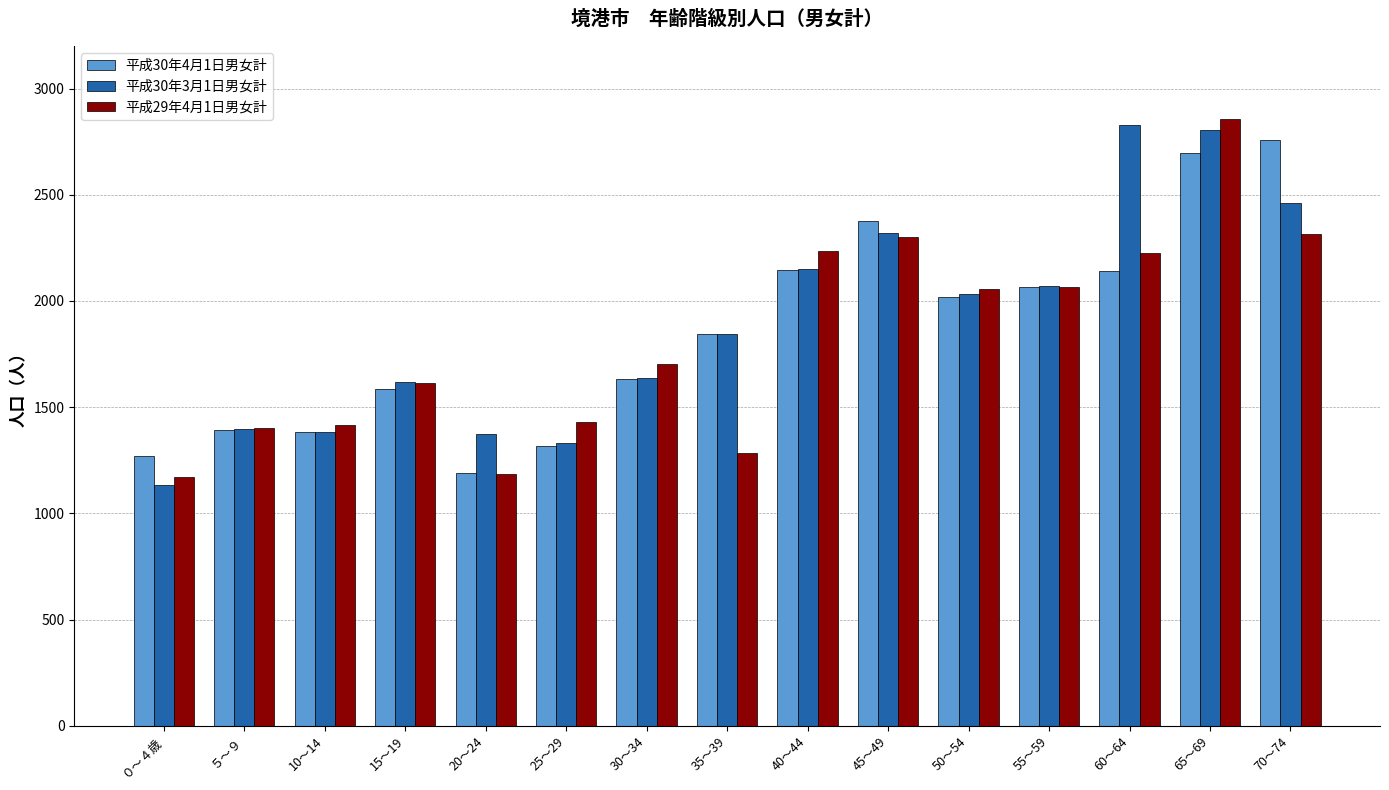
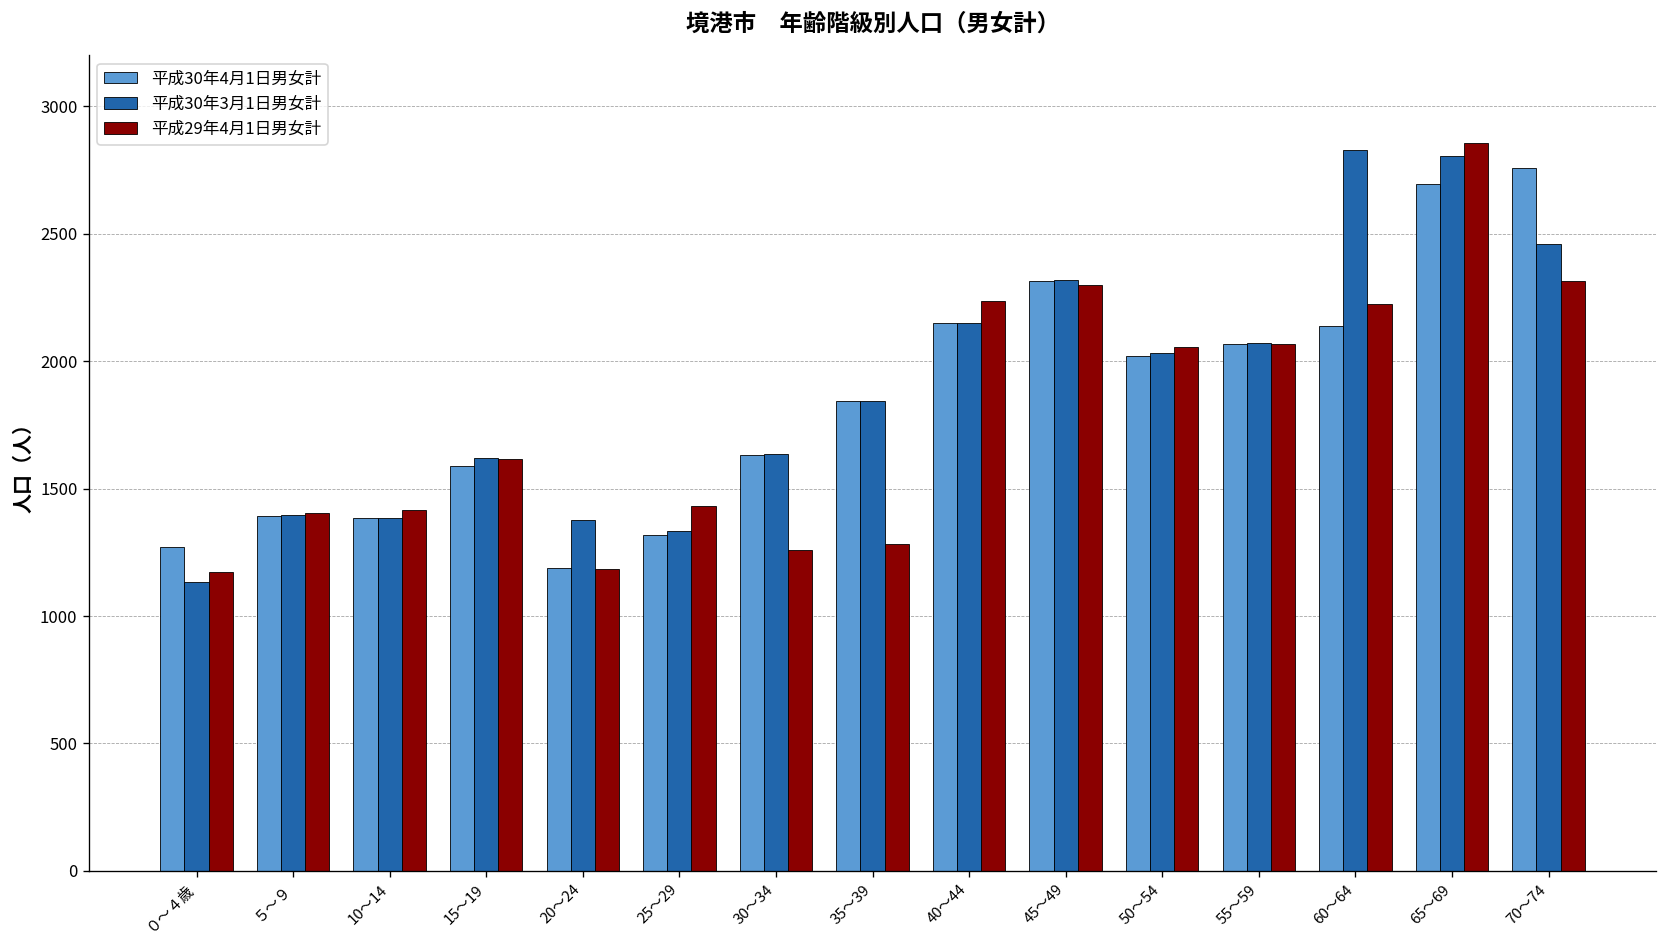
  {
    "平成30年4月1日男女計": {
      "０～４歳": 1270,
      "５～９": 1390,
      "10～14": 1390,
      "15～19": 1590,
      "20～24": 1190,
      "25～29": 1320,
      "30～34": 1630,
      "35～39": 1850,
      "40～44": 2150,
-     "45～49": 2380,
+     "45～49": 2320,
      "50～54": 2020,
      "55～59": 2070,
      "60～64": 2140,
      "65～69": 2700,
      "70～74": 2760
    },
    "平成30年3月1日男女計": {
      "０～４歳": 1140,
      "５～９": 1400,
      "10～14": 1390,
      "15～19": 1620,
      "20～24": 1380,
      "25～29": 1330,
      "30～34": 1640,
      "35～39": 1850,
      "40～44": 2150,
      "45～49": 2320,
      "50～54": 2030,
      "55～59": 2070,
      "60～64": 2830,
      "65～69": 2810,
      "70～74": 2460
    },
    "平成29年4月1日男女計": {
      "０～４歳": 1170,
      "５～９": 1400,
      "10～14": 1420,
      "15～19": 1620,
      "20～24": 1190,
      "25～29": 1430,
-     "30～34": 1700,
+     "30～34": 1260,
      "35～39": 1280,
      "40～44": 2240,
      "45～49": 2300,
      "50～54": 2060,
      "55～59": 2070,
      "60～64": 2230,
      "65～69": 2860,
      "70～74": 2320
    }
  }
